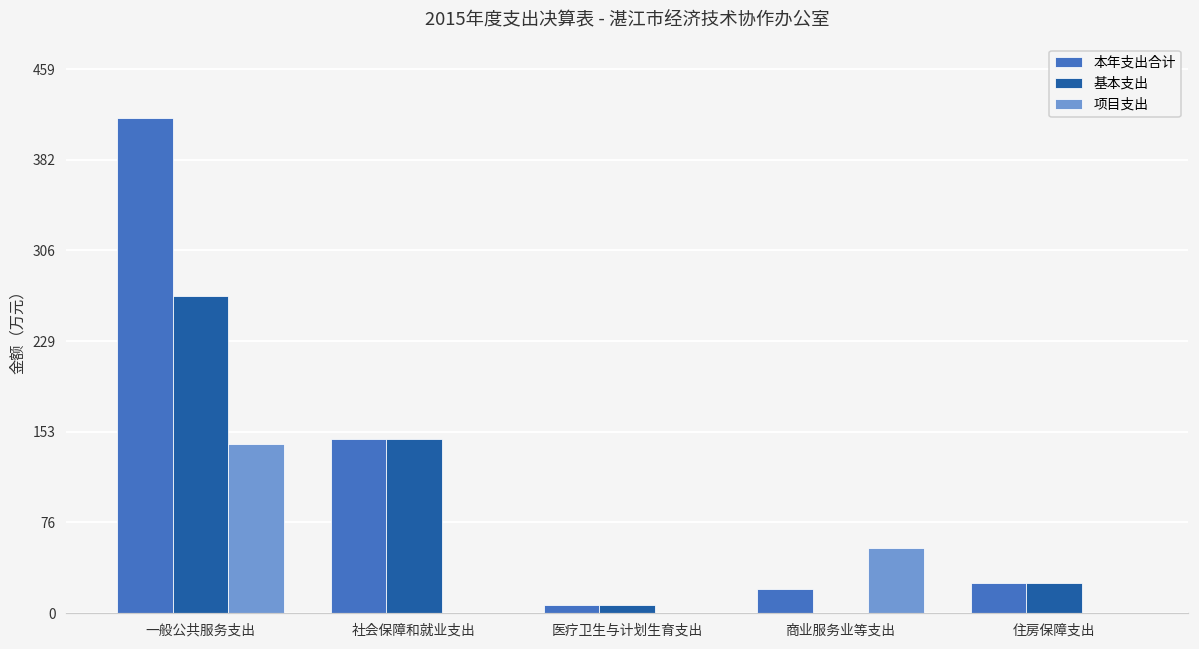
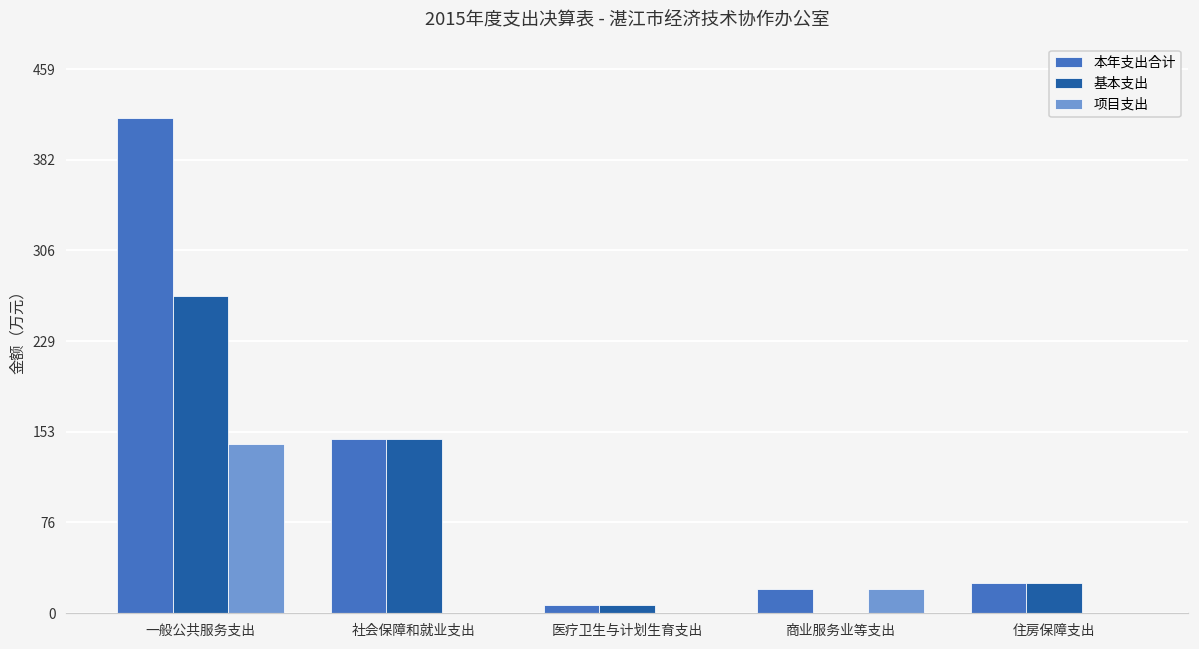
  {
    "项目支出": {
      "一般公共服务支出": 142,
      "社会保障和就业支出": 0,
      "医疗卫生与计划生育支出": 0,
-     "商业服务业等支出": 55,
+     "商业服务业等支出": 20,
      "住房保障支出": 0
    }
  }
